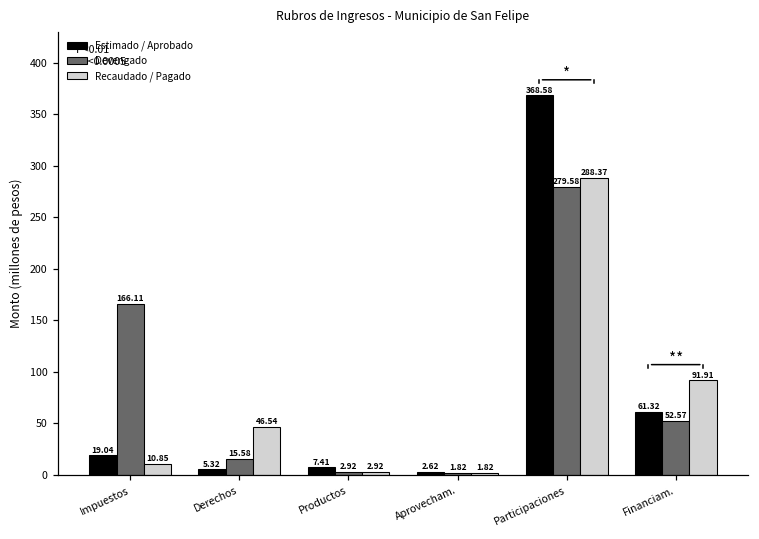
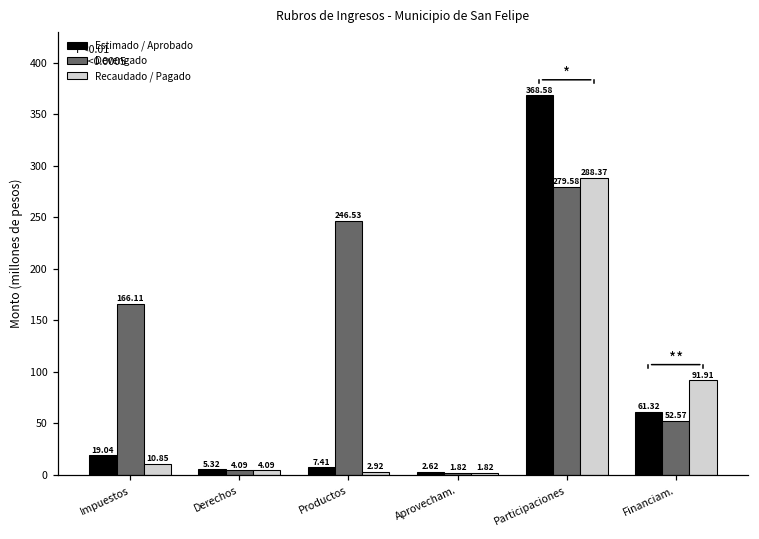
  {
    "Devengado": {
      "Impuestos": 166.11,
-     "Derechos": 15.58,
-     "Productos": 2.92,
+     "Derechos": 4.09,
+     "Productos": 246.53,
      "Aprovecham.": 1.82,
      "Participaciones": 279.58,
      "Financiam.": 52.57
    },
    "Recaudado / Pagado": {
      "Impuestos": 10.85,
-     "Derechos": 46.54,
+     "Derechos": 4.09,
      "Productos": 2.92,
      "Aprovecham.": 1.82,
      "Participaciones": 288.37
    }
  }
